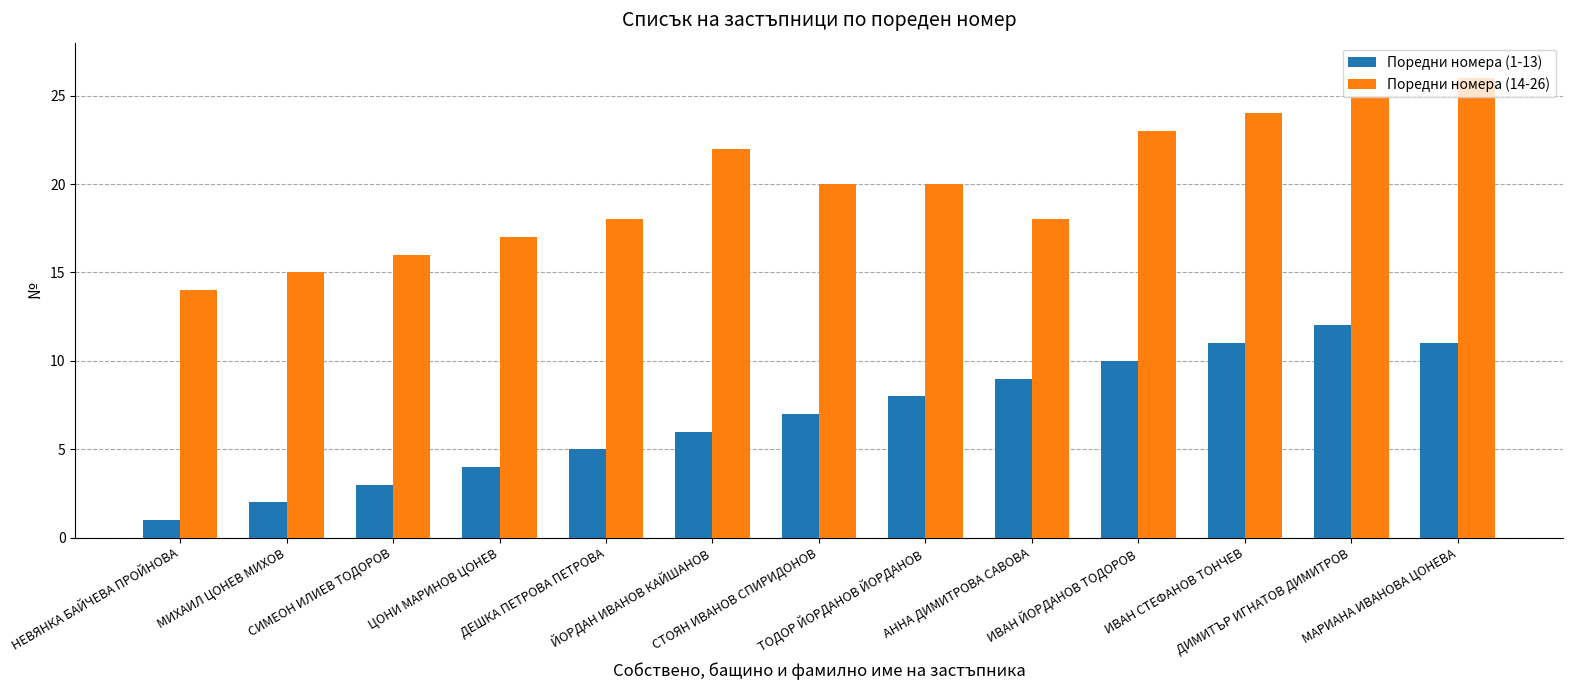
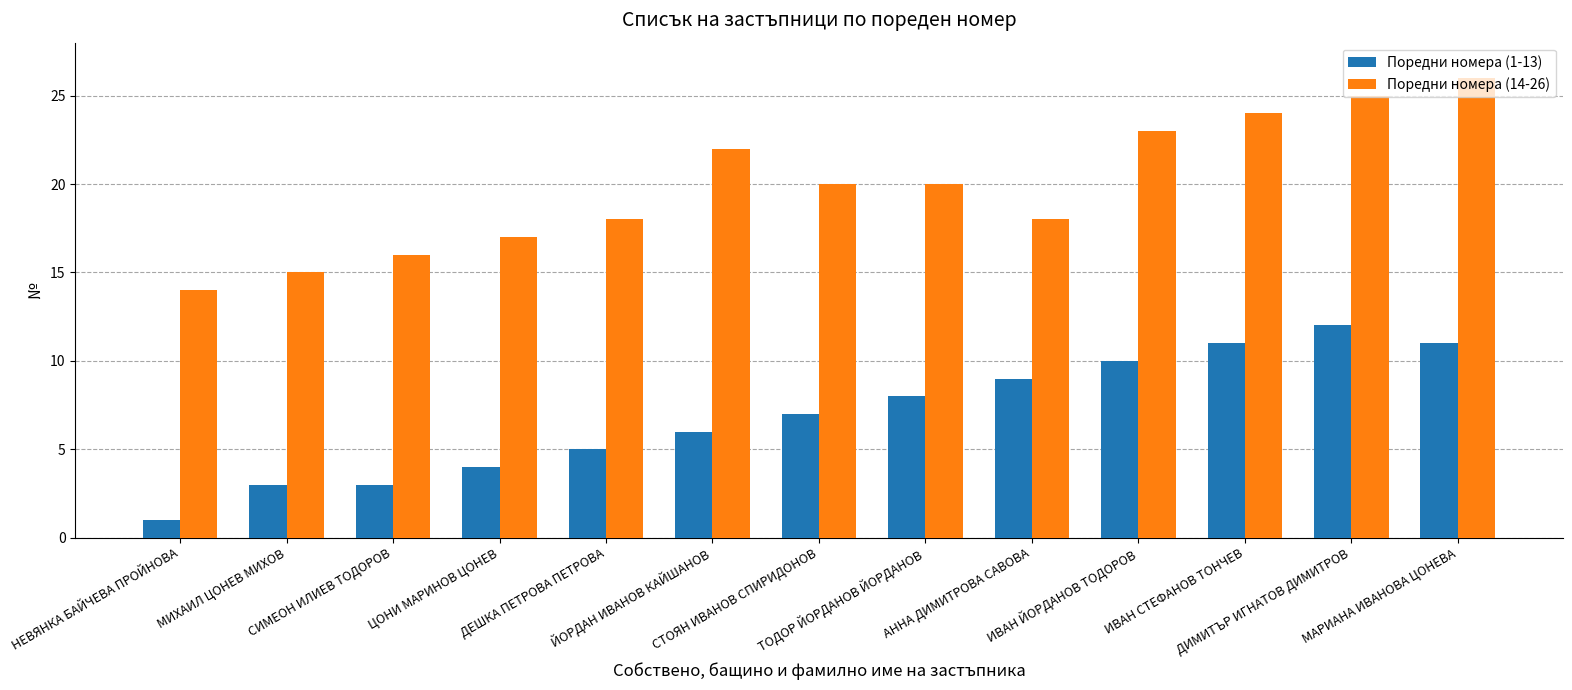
  {
    "Поредни номера (1-13)": {
      "НЕВЯНКА БАЙЧЕВА ПРОЙНОВА": 1,
-     "МИХАИЛ ЦОНЕВ МИХОВ": 2,
+     "МИХАИЛ ЦОНЕВ МИХОВ": 3,
      "СИМЕОН ИЛИЕВ ТОДОРОВ": 3,
      "ЦОНИ МАРИНОВ ЦОНЕВ": 4,
      "ДЕШКА ПЕТРОВА ПЕТРОВА": 5,
      "ЙОРДАН ИВАНОВ КАЙШАНОВ": 6,
      "СТОЯН ИВАНОВ СПИРИДОНОВ": 7,
      "ТОДОР ЙОРДАНОВ ЙОРДАНОВ": 8,
      "АННА ДИМИТРОВА САВОВА": 9,
      "ИВАН ЙОРДАНОВ ТОДОРОВ": 10,
      "ИВАН СТЕФАНОВ ТОНЧЕВ": 11,
      "ДИМИТЪР ИГНАТОВ ДИМИТРОВ": 12,
      "МАРИАНА ИВАНОВА ЦОНЕВА": 11
    },
    "Поредни номера (14-26)": {
      "НЕВЯНКА БАЙЧЕВА ПРОЙНОВА": 14,
      "МИХАИЛ ЦОНЕВ МИХОВ": 15,
      "СИМЕОН ИЛИЕВ ТОДОРОВ": 16,
      "ЦОНИ МАРИНОВ ЦОНЕВ": 17,
      "ДЕШКА ПЕТРОВА ПЕТРОВА": 18,
      "ЙОРДАН ИВАНОВ КАЙШАНОВ": 22,
      "СТОЯН ИВАНОВ СПИРИДОНОВ": 20,
      "ТОДОР ЙОРДАНОВ ЙОРДАНОВ": 20,
      "АННА ДИМИТРОВА САВОВА": 18,
      "ИВАН ЙОРДАНОВ ТОДОРОВ": 23,
      "ИВАН СТЕФАНОВ ТОНЧЕВ": 24
    }
  }
